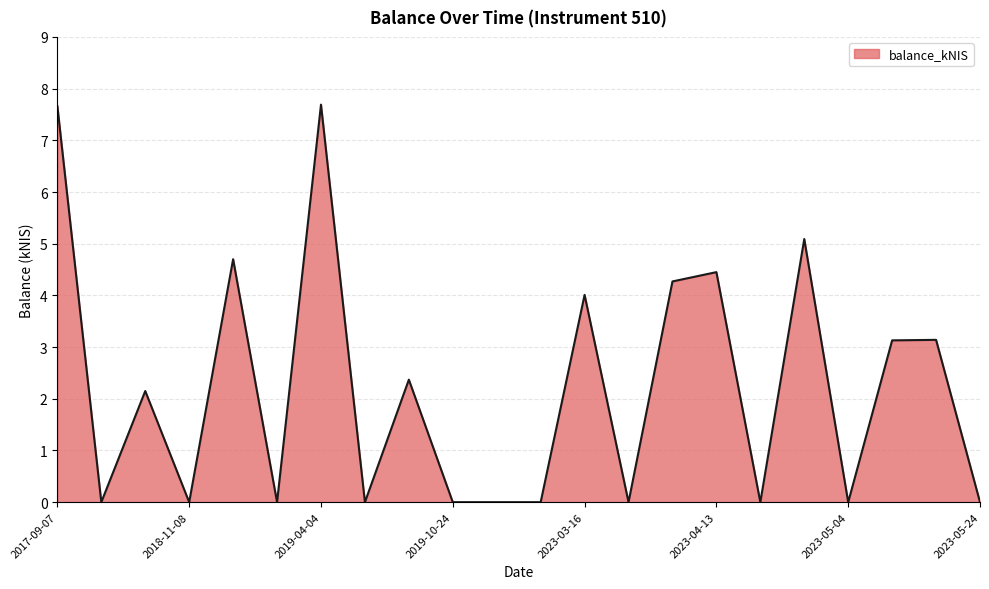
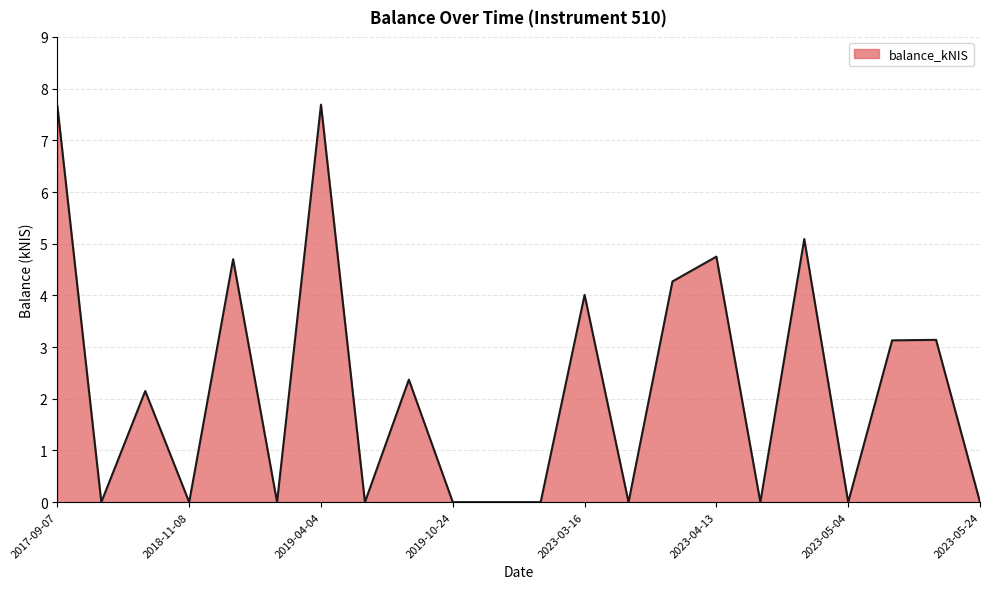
  {
    "2017-09-07": 7.7,
    "2018-11-08": 0.0,
    "2019-04-04": 7.7,
    "2019-10-24": 0.0,
    "2023-03-16": 4.0,
-   "2023-04-13": 4.5,
+   "2023-04-13": 4.8,
    "2023-05-04": 0.0,
    "2023-05-24": 0.0
  }
